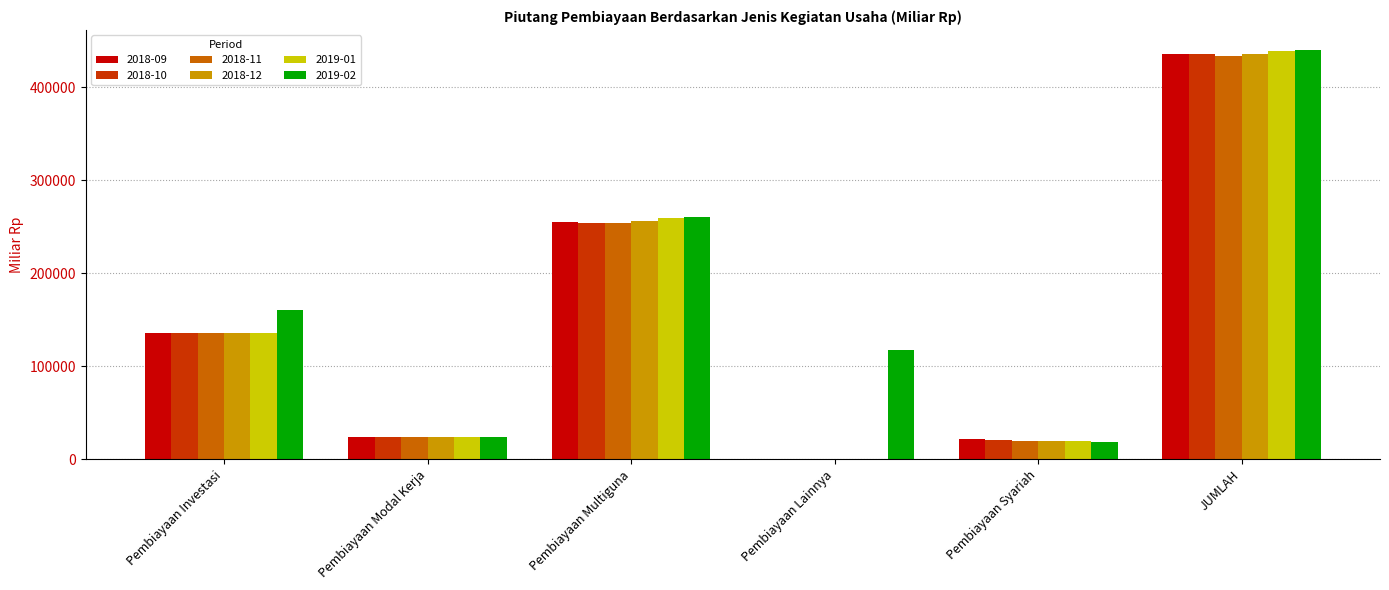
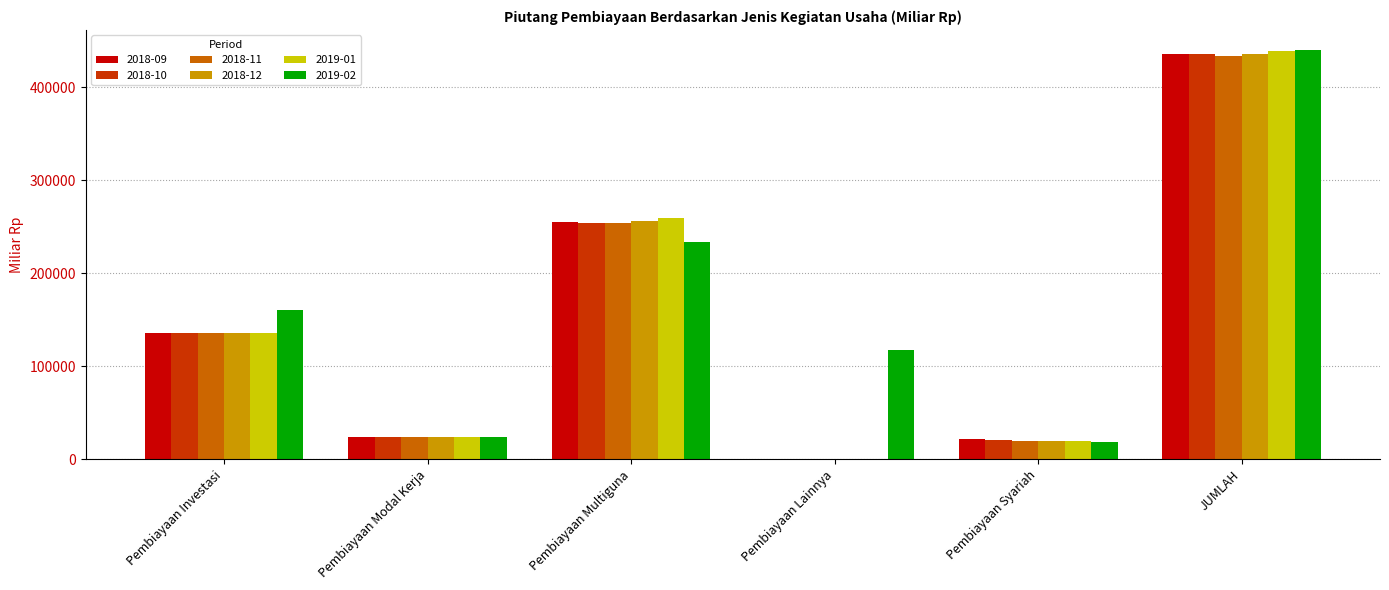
  {
    "2019-02": {
      "Pembiayaan Investasi": 160000,
      "Pembiayaan Modal Kerja": 20000,
-     "Pembiayaan Multiguna": 260000,
+     "Pembiayaan Multiguna": 230000,
      "Pembiayaan Lainnya": 120000,
      "Pembiayaan Syariah": 20000,
      "JUMLAH": 440000
    }
  }
